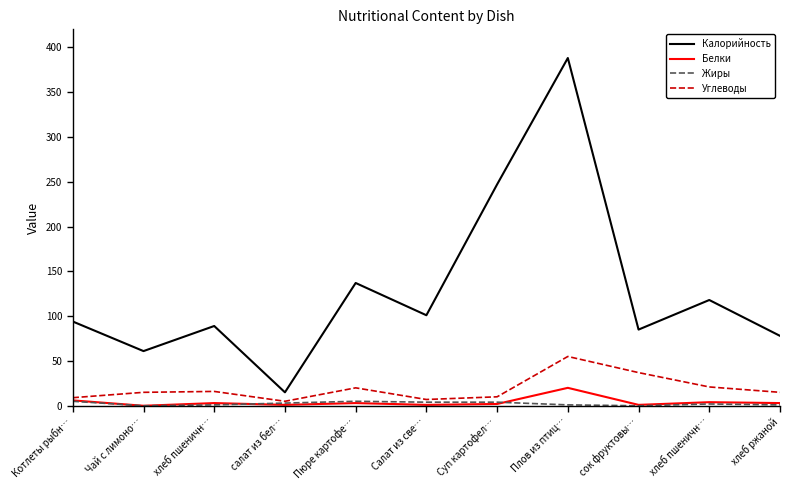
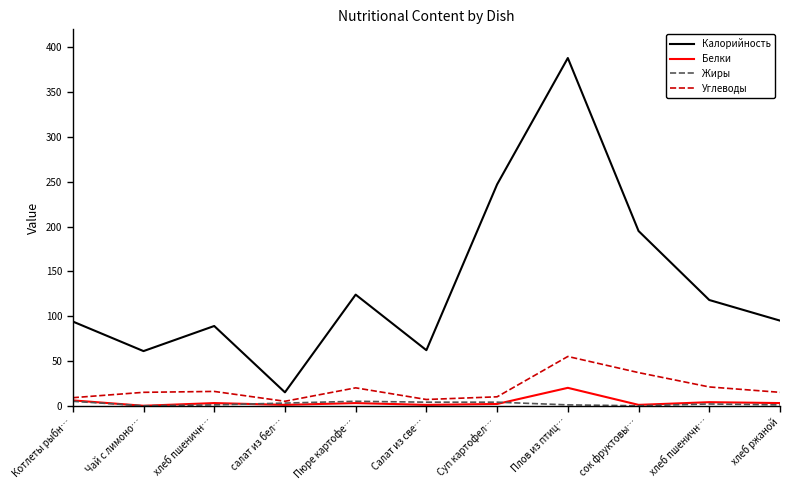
  {
    "Калорийность": {
      "Котлеты рыбн…": 90,
      "Чай с лимоно…": 60,
      "салат из бел…": 20,
-     "Пюре картофе…": 140,
-     "Салат из све…": 100,
+     "Пюре картофе…": 120,
+     "Салат из све…": 60,
      "Суп картофел…": 250,
      "Плов из птиц…": 390,
-     "сок фруктовы…": 90,
-     "хлеб ржаной": 80
+     "сок фруктовы…": 200,
+     "хлеб ржаной": 100
    },
    "Жиры": {
      "Салат из све…": 0,
      "Плов из птиц…": 0
    }
  }
